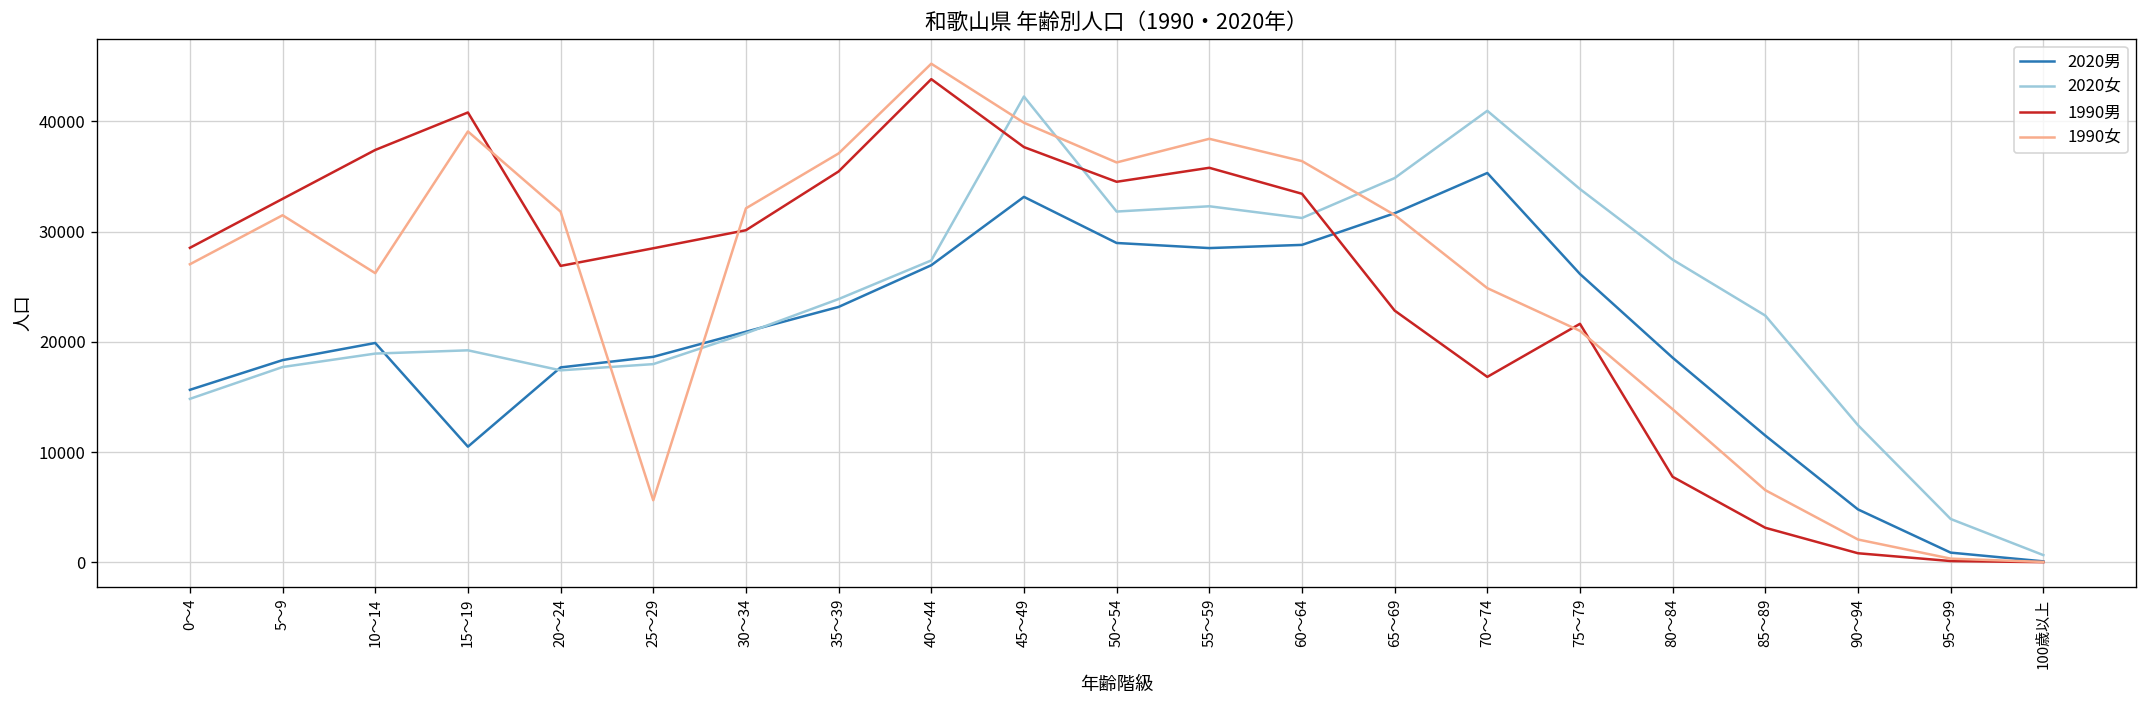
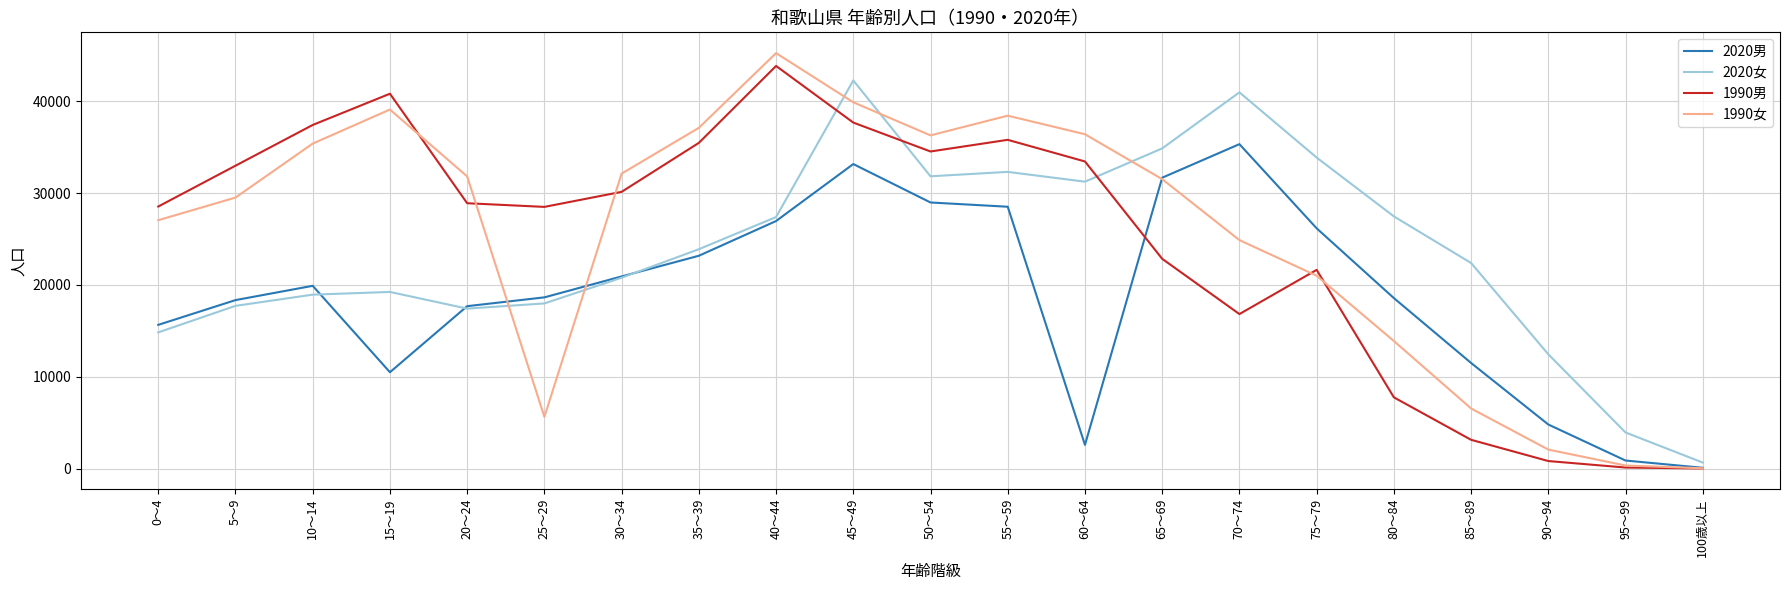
  {
    "2020男": {
      "0～4": 16000,
      "5～9": 18000,
      "10～14": 20000,
      "15～19": 10000,
      "25～29": 19000,
      "35～39": 23000,
      "40～44": 27000,
      "45～49": 33000,
      "50～54": 29000,
      "55～59": 29000,
-     "60～64": 29000,
+     "60～64": 3000,
      "70～74": 35000,
      "75～79": 26000,
      "80～84": 19000,
      "85～89": 11000,
      "90～94": 5000,
      "95～99": 1000
    },
    "2020女": {
      "0～4": 15000,
      "5～9": 18000,
      "10～14": 19000,
      "15～19": 19000,
      "25～29": 18000,
      "35～39": 24000,
      "40～44": 27000,
      "45～49": 42000,
      "50～54": 32000,
      "55～59": 32000,
      "60～64": 31000,
      "65～69": 35000,
      "70～74": 41000,
      "75～79": 34000,
      "80～84": 27000,
      "85～89": 22000,
      "90～94": 12000,
      "95～99": 4000,
      "100歳以上": 1000
    },
    "1990男": {
      "0～4": 29000,
      "5～9": 33000,
      "10～14": 37000,
      "15～19": 41000,
-     "20～24": 27000,
+     "20～24": 29000,
      "25～29": 28000,
      "30～34": 30000,
      "35～39": 35000,
      "40～44": 44000,
      "45～49": 38000,
      "50～54": 35000,
      "55～59": 36000,
      "60～64": 33000,
      "65～69": 23000,
      "70～74": 17000,
      "75～79": 22000,
      "80～84": 8000,
      "85～89": 3000,
      "90～94": 1000
    },
    "1990女": {
      "0～4": 27000,
-     "5～9": 31000,
-     "10～14": 26000,
+     "5～9": 30000,
+     "10～14": 35000,
      "15～19": 39000,
      "20～24": 32000,
      "25～29": 6000,
      "30～34": 32000,
      "35～39": 37000,
      "40～44": 45000,
      "45～49": 40000,
      "50～54": 36000,
      "55～59": 38000,
      "60～64": 36000,
      "70～74": 25000,
      "75～79": 21000,
      "80～84": 14000,
      "85～89": 7000,
      "90～94": 2000
    }
  }
